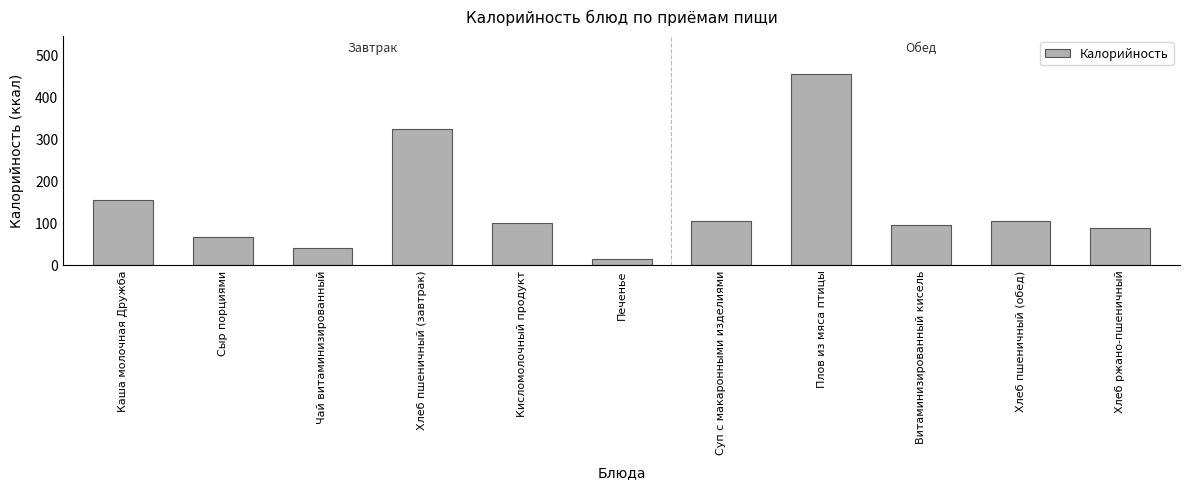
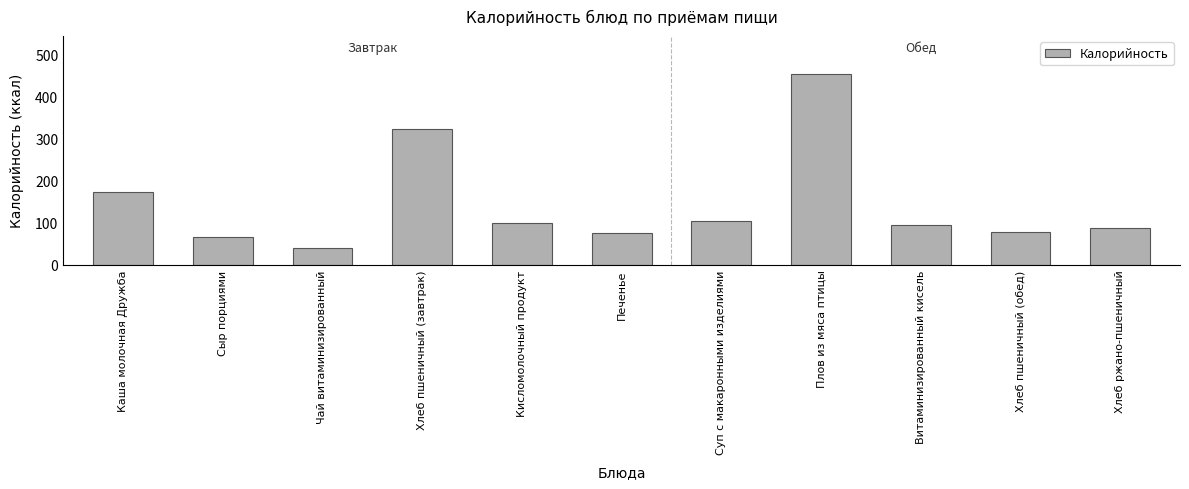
  {
-   "Каша молочная Дружба": 150,
+   "Каша молочная Дружба": 170,
    "Сыр порциями": 70,
    "Чай витаминизированный": 40,
    "Хлеб пшеничный (завтрак)": 320,
    "Кисломолочный продукт": 100,
-   "Печенье": 10,
+   "Печенье": 80,
    "Суп с макаронными изделиями": 100,
    "Плов из мяса птицы": 450,
    "Витаминизированный кисель": 100,
-   "Хлеб пшеничный (обед)": 100,
+   "Хлеб пшеничный (обед)": 80,
    "Хлеб ржано-пшеничный": 90
  }
